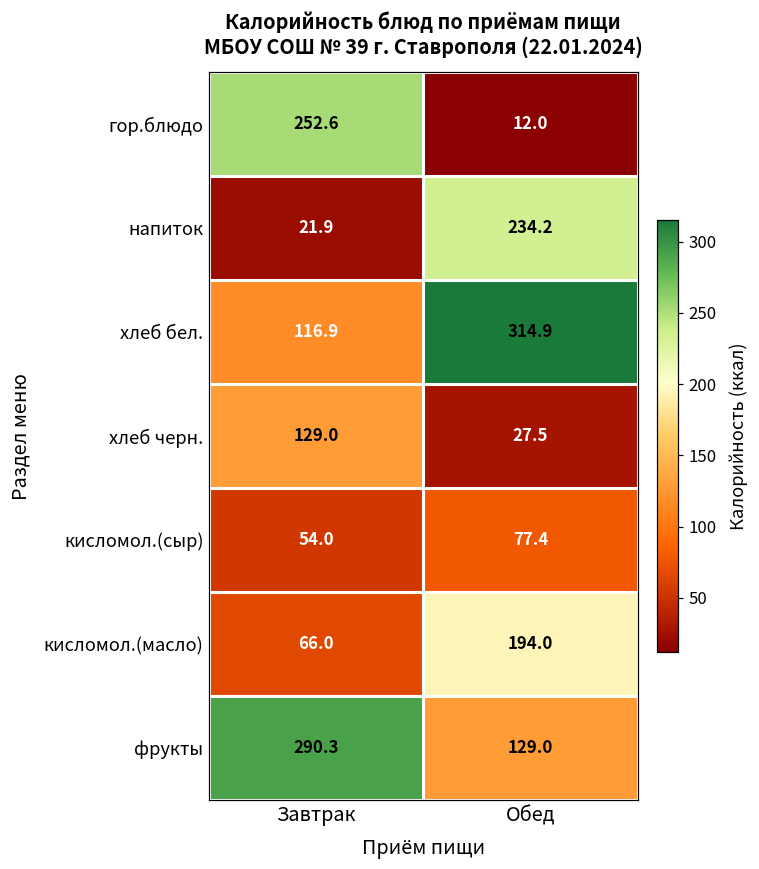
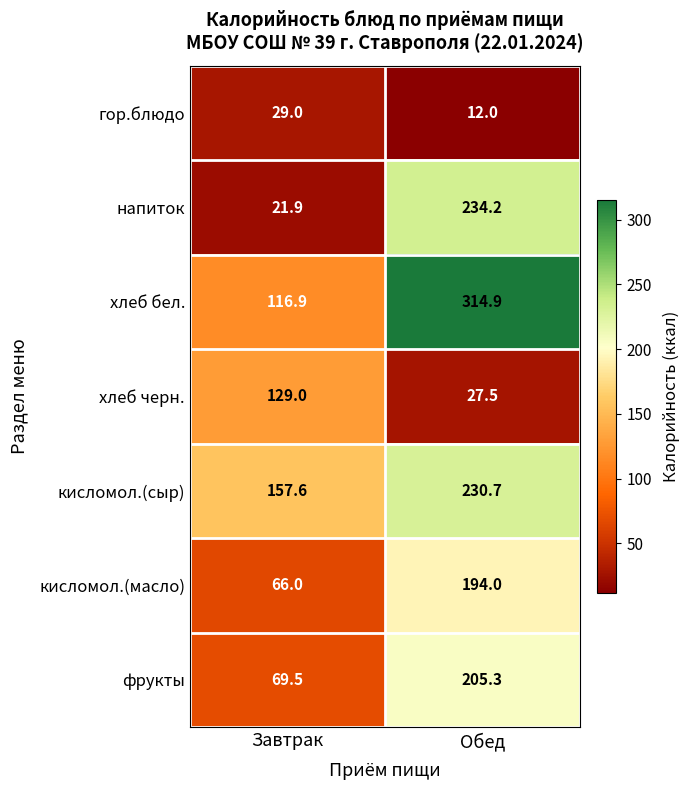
  {
    "гор.блюдо": {
-     "Завтрак": 252.6,
+     "Завтрак": 29.0,
      "Обед": 12.0
    },
    "напиток": {
      "Завтрак": 21.9,
      "Обед": 234.2
    },
    "хлеб бел.": {
      "Завтрак": 116.9,
      "Обед": 314.9
    },
    "хлеб черн.": {
      "Завтрак": 129.0,
      "Обед": 27.5
    },
    "кисломол.(сыр)": {
-     "Завтрак": 54.0,
-     "Обед": 77.4
+     "Завтрак": 157.6,
+     "Обед": 230.7
    },
    "кисломол.(масло)": {
      "Завтрак": 66.0,
      "Обед": 194.0
    },
    "фрукты": {
-     "Завтрак": 290.3,
-     "Обед": 129.0
+     "Завтрак": 69.5,
+     "Обед": 205.3
    }
  }
